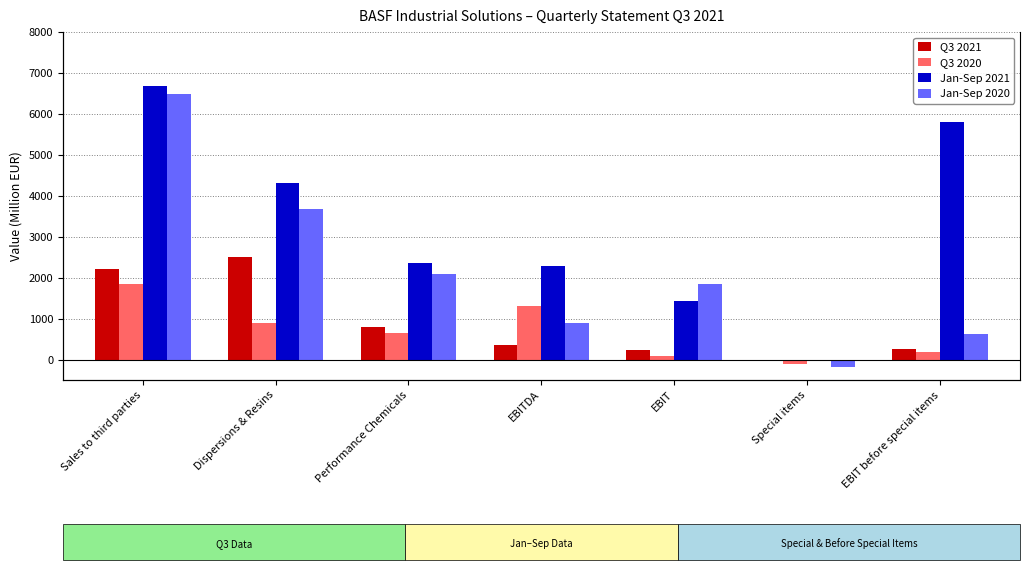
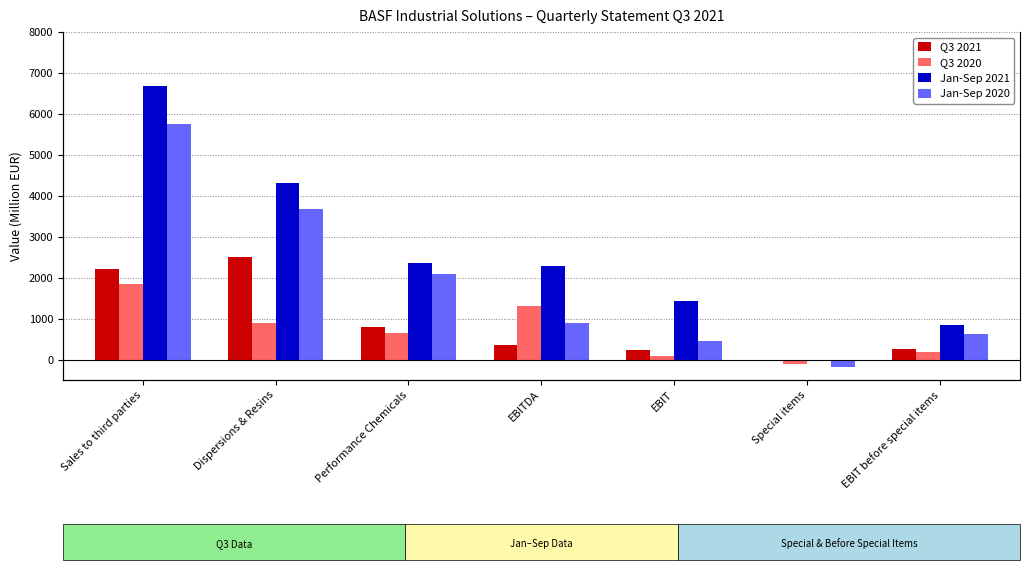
  {
    "Q3 2021": {
      "Sales to third parties": 2200,
      "Dispersions & Resins": 2500,
      "Performance Chemicals": 800,
      "EBITDA": 300,
      "EBIT": 200,
      "EBIT before special items": 300
    },
    "Q3 2020": {
      "Sales to third parties": 1800,
      "Dispersions & Resins": 900,
      "Performance Chemicals": 600,
      "EBITDA": 1300,
      "EBIT": 100,
      "Special items": -100,
      "EBIT before special items": 200
    },
    "Jan-Sep 2021": {
      "Sales to third parties": 6700,
      "Dispersions & Resins": 4300,
      "Performance Chemicals": 2400,
      "EBITDA": 2300,
      "EBIT": 1400,
-     "EBIT before special items": 5800
+     "EBIT before special items": 800
    },
    "Jan-Sep 2020": {
-     "Sales to third parties": 6500,
+     "Sales to third parties": 5800,
      "Dispersions & Resins": 3700,
      "Performance Chemicals": 2100,
      "EBITDA": 900,
-     "EBIT": 1900,
+     "EBIT": 500,
      "Special items": -200,
      "EBIT before special items": 600
    }
  }
